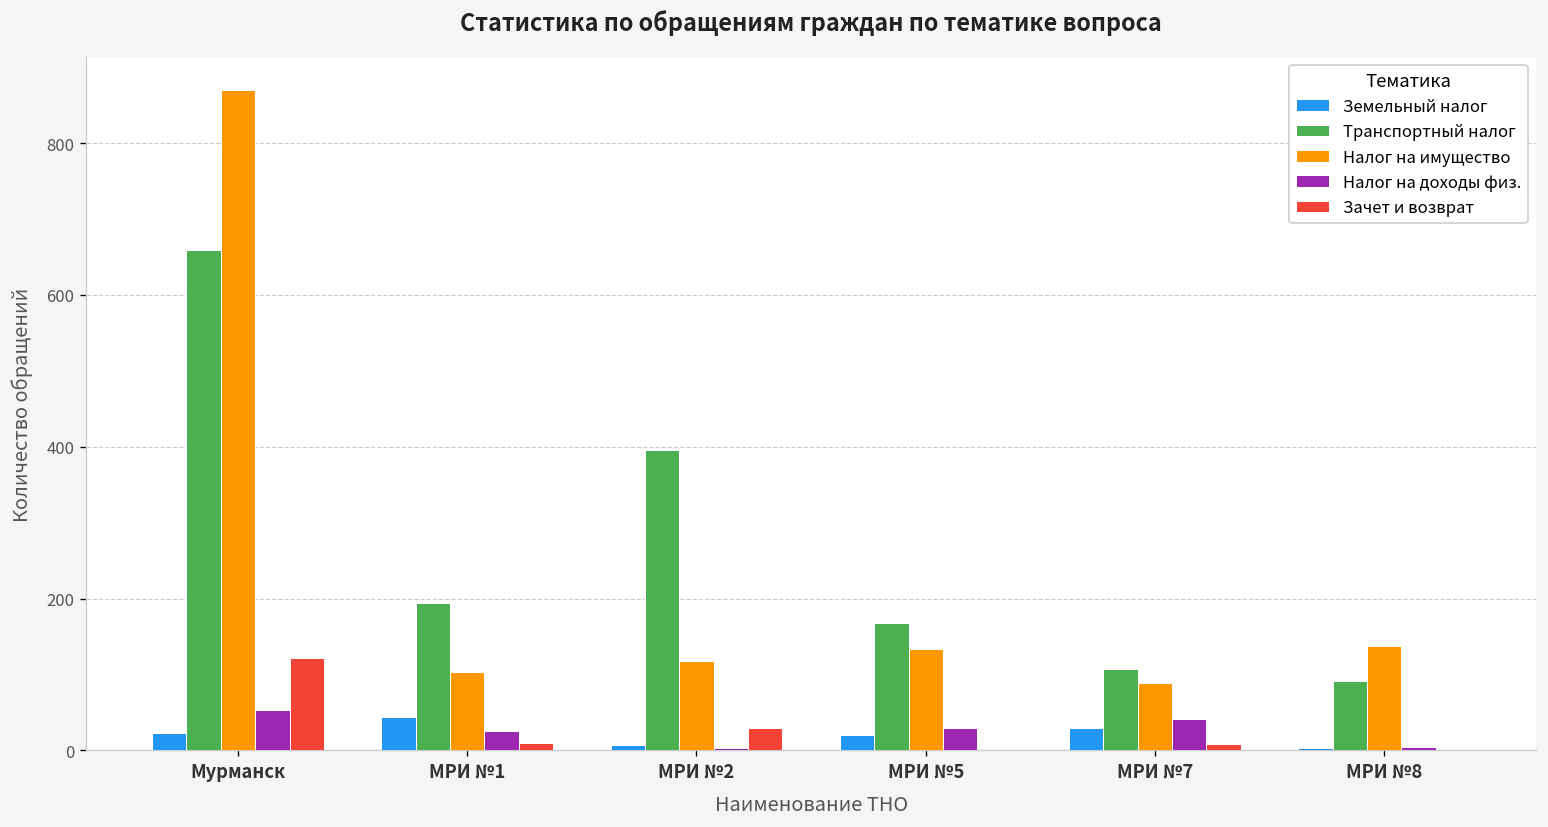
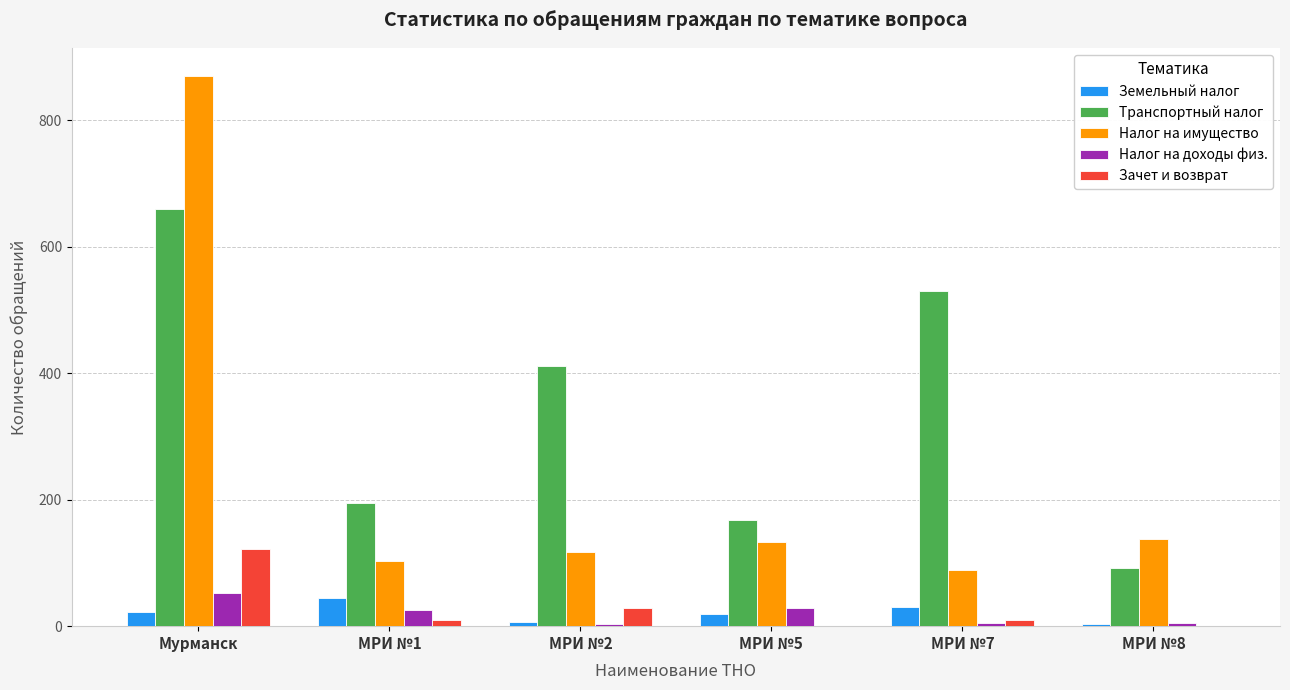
  {
    "Земельный налог": {
      "Мурманск": 20,
      "МРИ №1": 40,
      "МРИ №2": 10,
      "МРИ №5": 20,
      "МРИ №7": 30
    },
    "Транспортный налог": {
      "Мурманск": 660,
      "МРИ №1": 190,
-     "МРИ №2": 400,
+     "МРИ №2": 410,
      "МРИ №5": 170,
-     "МРИ №7": 110,
+     "МРИ №7": 530,
      "МРИ №8": 90
    },
    "Налог на имущество": {
      "Мурманск": 870,
      "МРИ №1": 100,
      "МРИ №2": 120,
      "МРИ №5": 130,
      "МРИ №7": 90,
      "МРИ №8": 140
    },
    "Налог на доходы физ.": {
      "Мурманск": 50,
      "МРИ №1": 30,
      "МРИ №5": 30,
-     "МРИ №7": 40,
+     "МРИ №7": 10,
      "МРИ №8": 10
    },
    "Зачет и возврат": {
      "Мурманск": 120,
      "МРИ №1": 10,
      "МРИ №2": 30,
      "МРИ №5": 0,
      "МРИ №7": 10,
      "МРИ №8": 0
    }
  }
